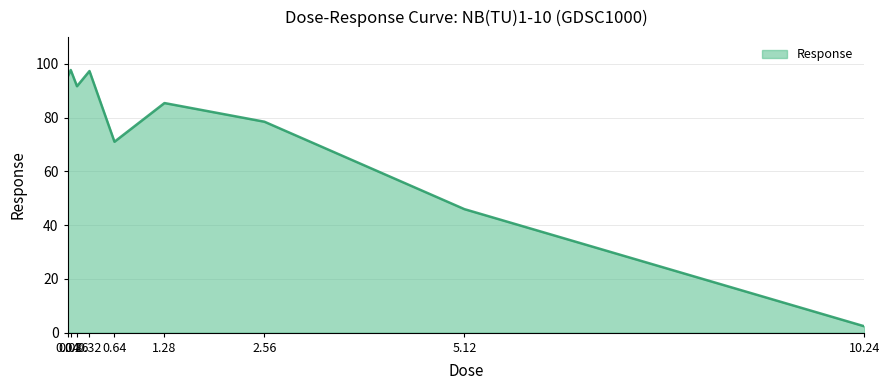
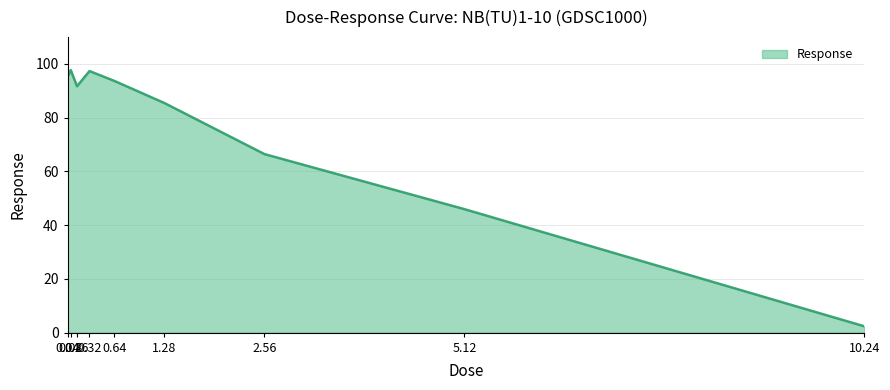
  {
-   "0.64": 71,
+   "0.64": 94,
    "1.28": 85,
-   "2.56": 79,
+   "2.56": 66,
    "5.12": 46,
    "10.24": 2
  }
